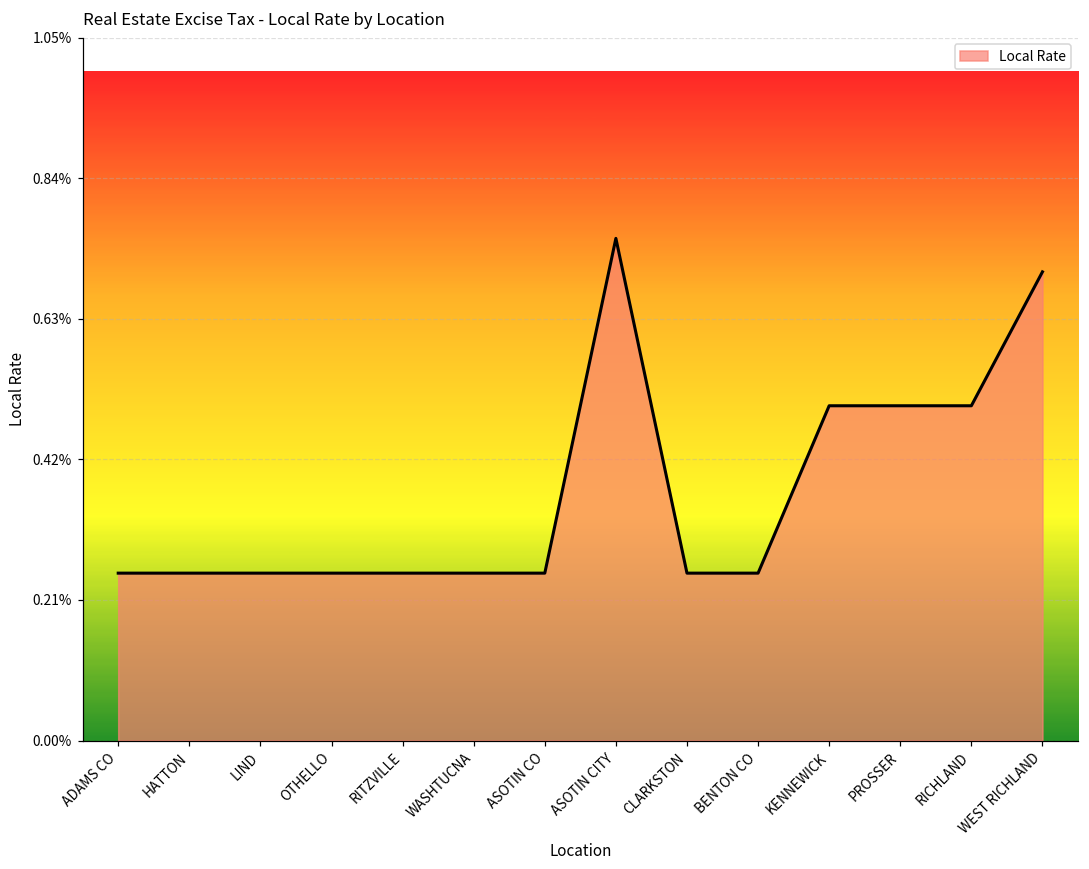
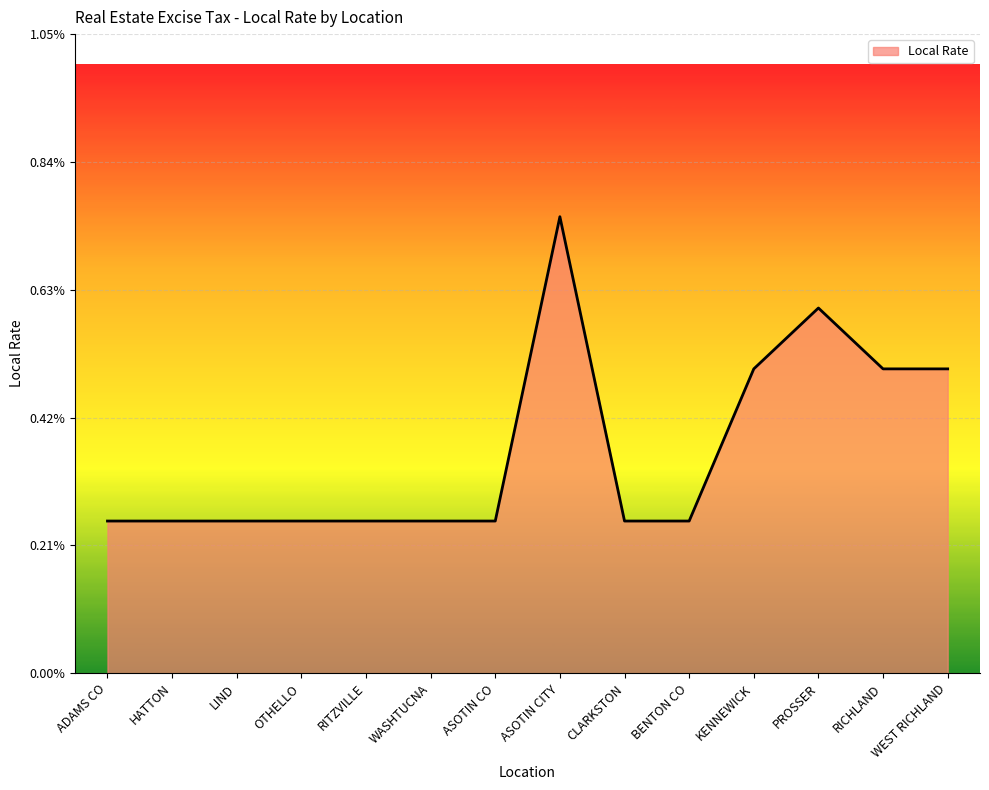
  {
    "ADAMS CO": "0.25%",
    "HATTON": "0.25%",
    "LIND": "0.25%",
    "OTHELLO": "0.25%",
    "RITZVILLE": "0.25%",
    "WASHTUCNA": "0.25%",
    "ASOTIN CO": "0.25%",
    "ASOTIN CITY": "0.75%",
    "CLARKSTON": "0.25%",
    "BENTON CO": "0.25%",
    "KENNEWICK": "0.50%",
-   "PROSSER": "0.50%",
+   "PROSSER": "0.60%",
    "RICHLAND": "0.50%",
-   "WEST RICHLAND": "0.70%"
+   "WEST RICHLAND": "0.50%"
  }
